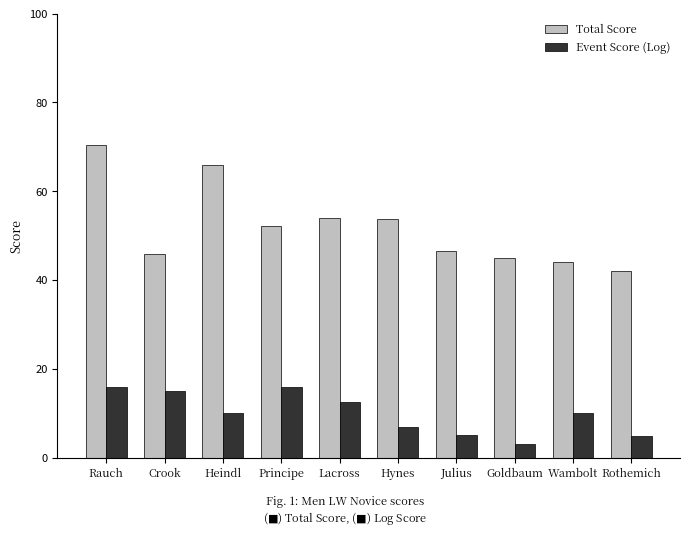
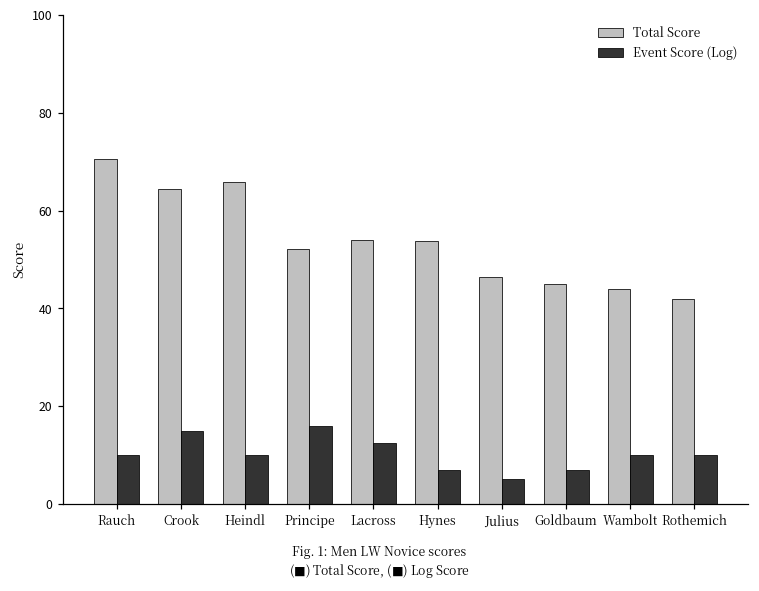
  {
    "Total Score": {
      "Rauch": 71,
-     "Crook": 46,
+     "Crook": 65,
      "Heindl": 66,
      "Principe": 52,
      "Lacross": 54,
      "Hynes": 54,
      "Julius": 47,
      "Goldbaum": 45,
      "Wambolt": 44,
      "Rothemich": 42
    },
    "Event Score (Log)": {
-     "Rauch": 16,
+     "Rauch": 10,
      "Crook": 15,
      "Heindl": 10,
      "Principe": 16,
      "Lacross": 13,
      "Hynes": 7,
      "Julius": 5,
-     "Goldbaum": 3,
+     "Goldbaum": 7,
      "Wambolt": 10,
-     "Rothemich": 5
+     "Rothemich": 10
    }
  }
